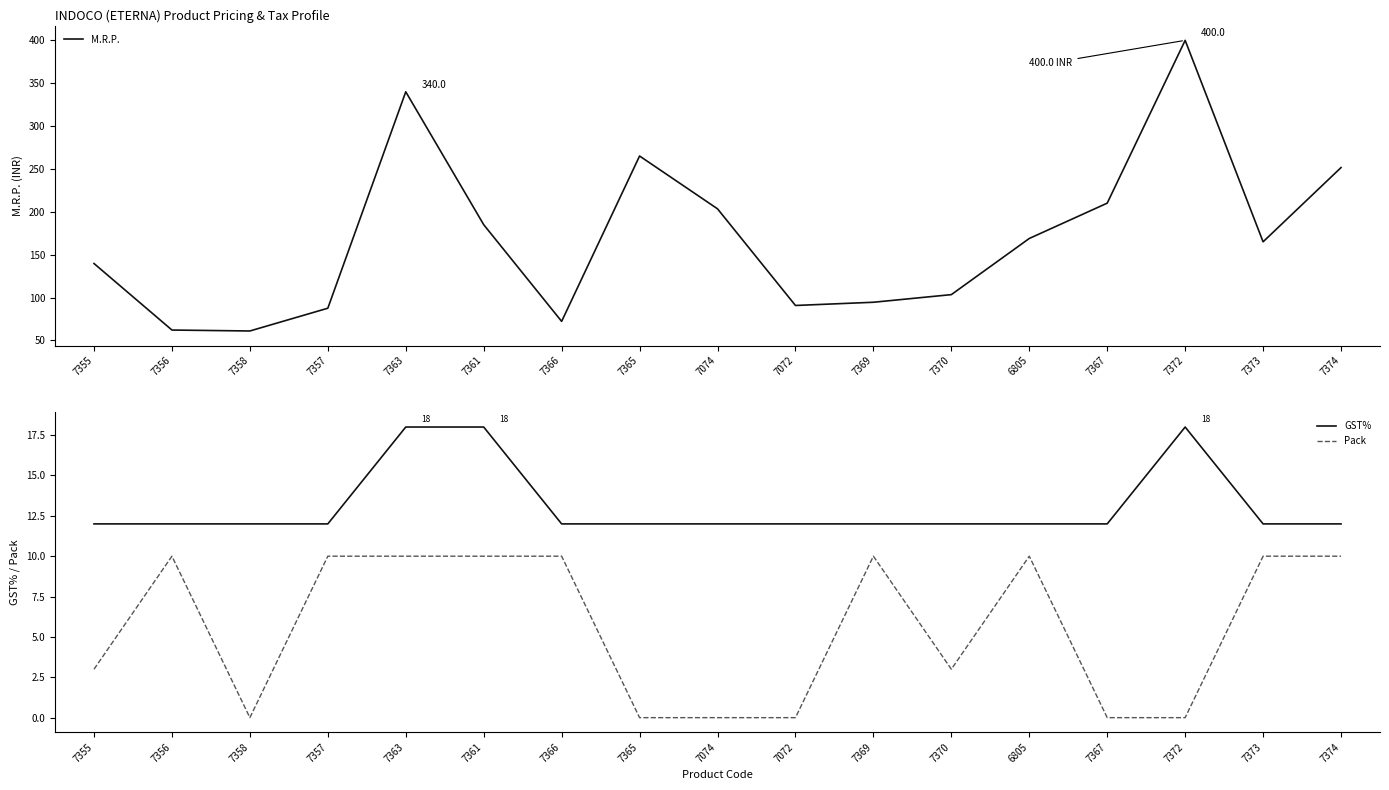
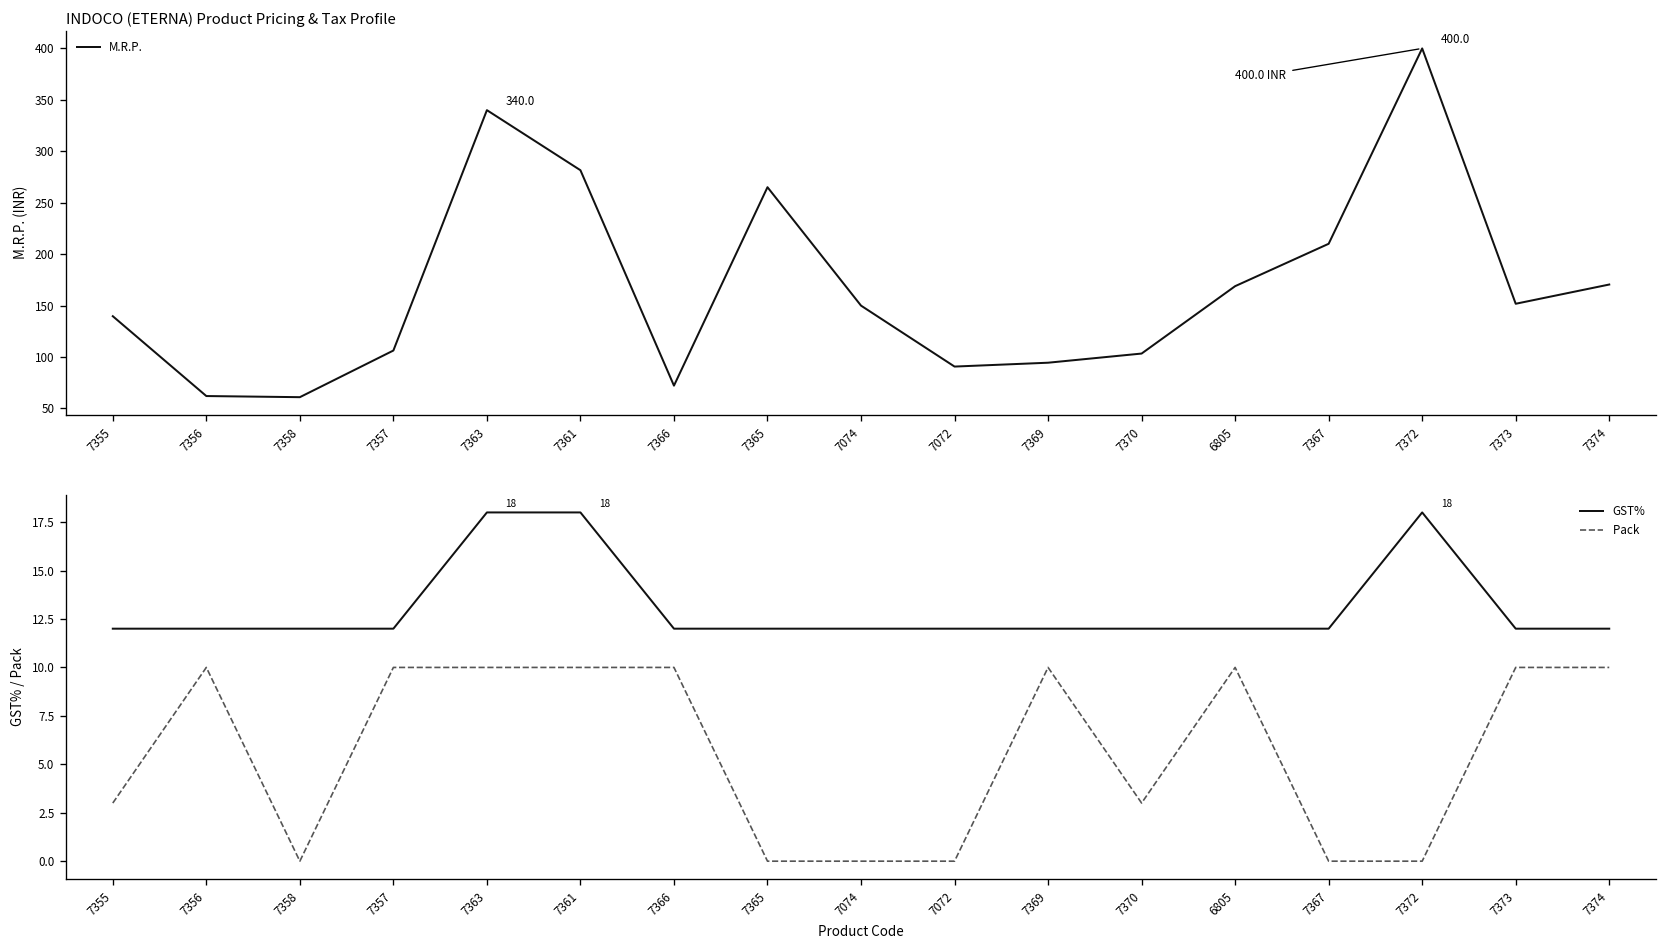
  {
    "INDOCO (ETERNA) Product Pricing & Tax Profile": {
      "7355": 140,
      "7356": 60,
      "7358": 60,
-     "7357": 90,
-     "7361": 190,
+     "7357": 110,
+     "7361": 280,
      "7366": 70,
      "7365": 270,
-     "7074": 200,
+     "7074": 150,
      "7072": 90,
      "7369": 90,
      "7370": 100,
      "6805": 170,
      "7367": 210,
-     "7373": 170,
-     "7374": 250
+     "7373": 150,
+     "7374": 170
    }
  }
